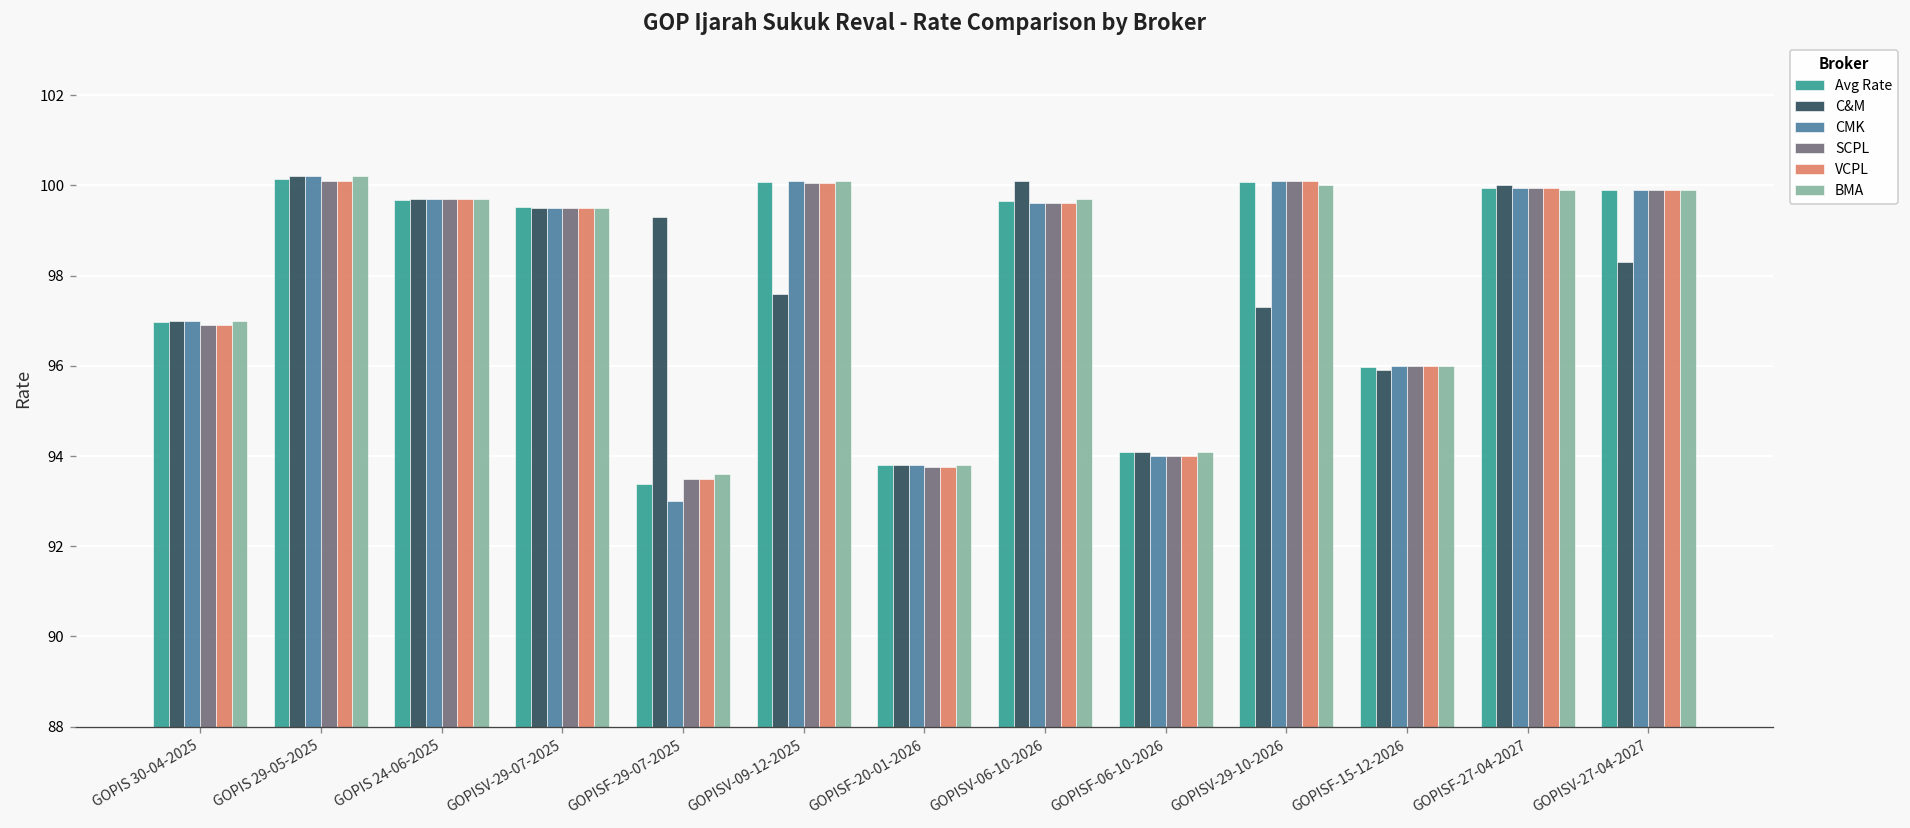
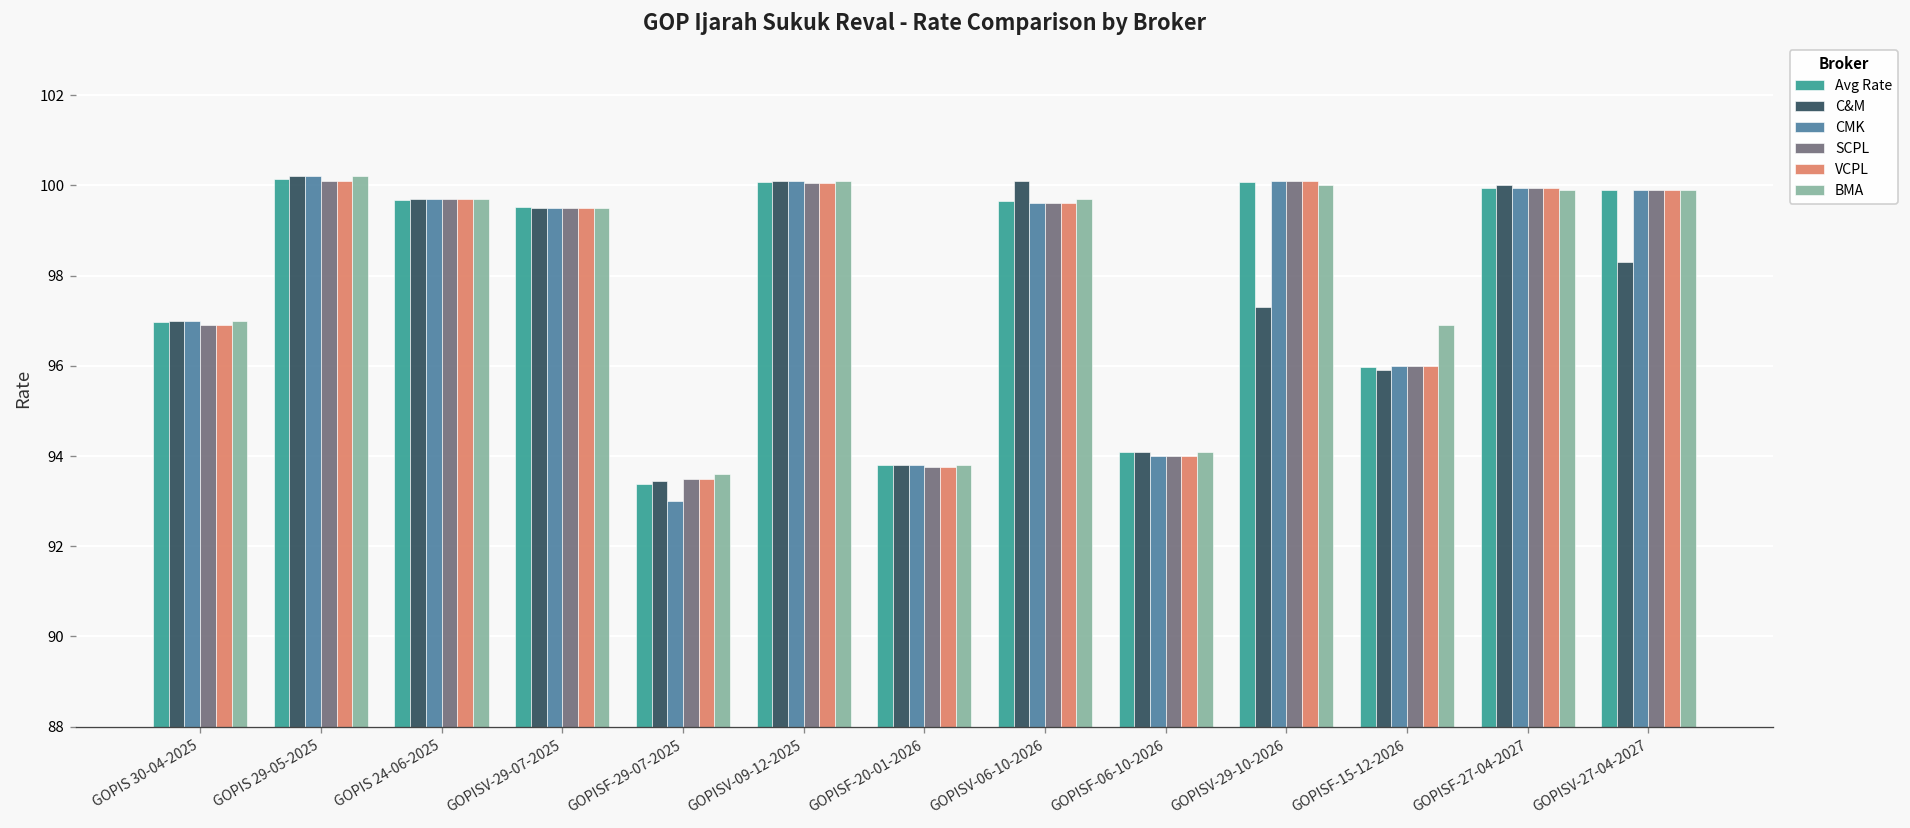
  {
    "C&M": {
      "GOPIS 30-04-2025": 97.0,
      "GOPIS 29-05-2025": 100.2,
      "GOPIS 24-06-2025": 99.7,
      "GOPISV-29-07-2025": 99.5,
-     "GOPISF-29-07-2025": 99.3,
-     "GOPISV-09-12-2025": 97.6,
+     "GOPISF-29-07-2025": 93.5,
+     "GOPISV-09-12-2025": 100.1,
      "GOPISF-20-01-2026": 93.8,
      "GOPISV-06-10-2026": 100.1,
      "GOPISF-06-10-2026": 94.1,
      "GOPISV-29-10-2026": 97.3,
      "GOPISF-15-12-2026": 95.9,
      "GOPISF-27-04-2027": 100.0,
      "GOPISV-27-04-2027": 98.3
    },
    "VCPL": {
      "GOPIS 30-04-2025": 96.9,
      "GOPIS 29-05-2025": 100.1,
      "GOPIS 24-06-2025": 99.7,
      "GOPISV-29-07-2025": 99.5,
      "GOPISF-29-07-2025": 93.5,
      "GOPISV-09-12-2025": 100.1,
      "GOPISF-20-01-2026": 93.8,
      "GOPISV-06-10-2026": 99.6,
      "GOPISF-06-10-2026": 94.0,
      "GOPISV-29-10-2026": 100.1,
      "GOPISF-15-12-2026": 96.0,
      "GOPISF-27-04-2027": 100.0,
      "GOPISV-27-04-2027": 99.9
    },
    "BMA": {
      "GOPIS 30-04-2025": 97.0,
      "GOPIS 29-05-2025": 100.2,
      "GOPIS 24-06-2025": 99.7,
      "GOPISV-29-07-2025": 99.5,
      "GOPISF-29-07-2025": 93.6,
      "GOPISV-09-12-2025": 100.1,
      "GOPISF-20-01-2026": 93.8,
      "GOPISV-06-10-2026": 99.7,
      "GOPISF-06-10-2026": 94.1,
      "GOPISV-29-10-2026": 100.0,
-     "GOPISF-15-12-2026": 96.0,
+     "GOPISF-15-12-2026": 96.9,
      "GOPISF-27-04-2027": 99.9,
      "GOPISV-27-04-2027": 99.9
    }
  }
